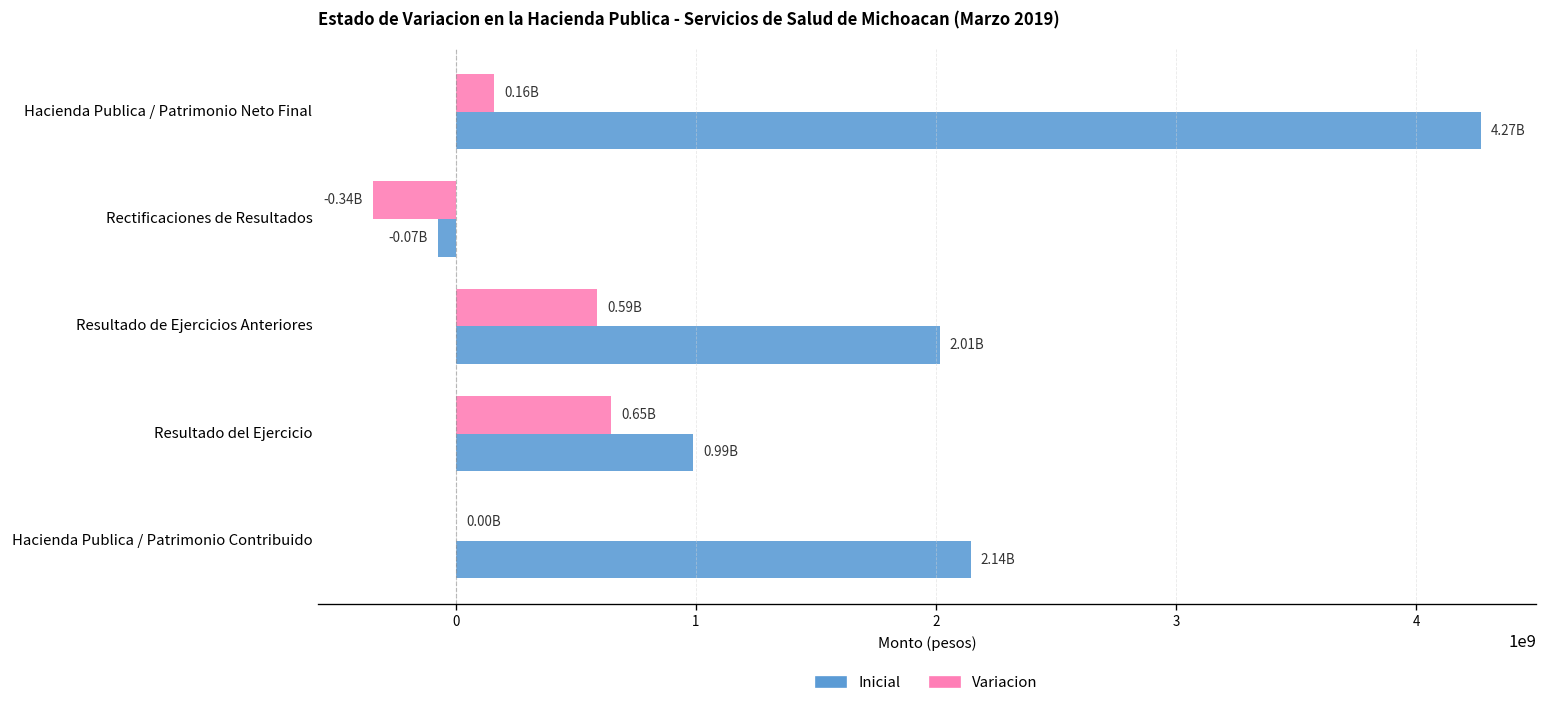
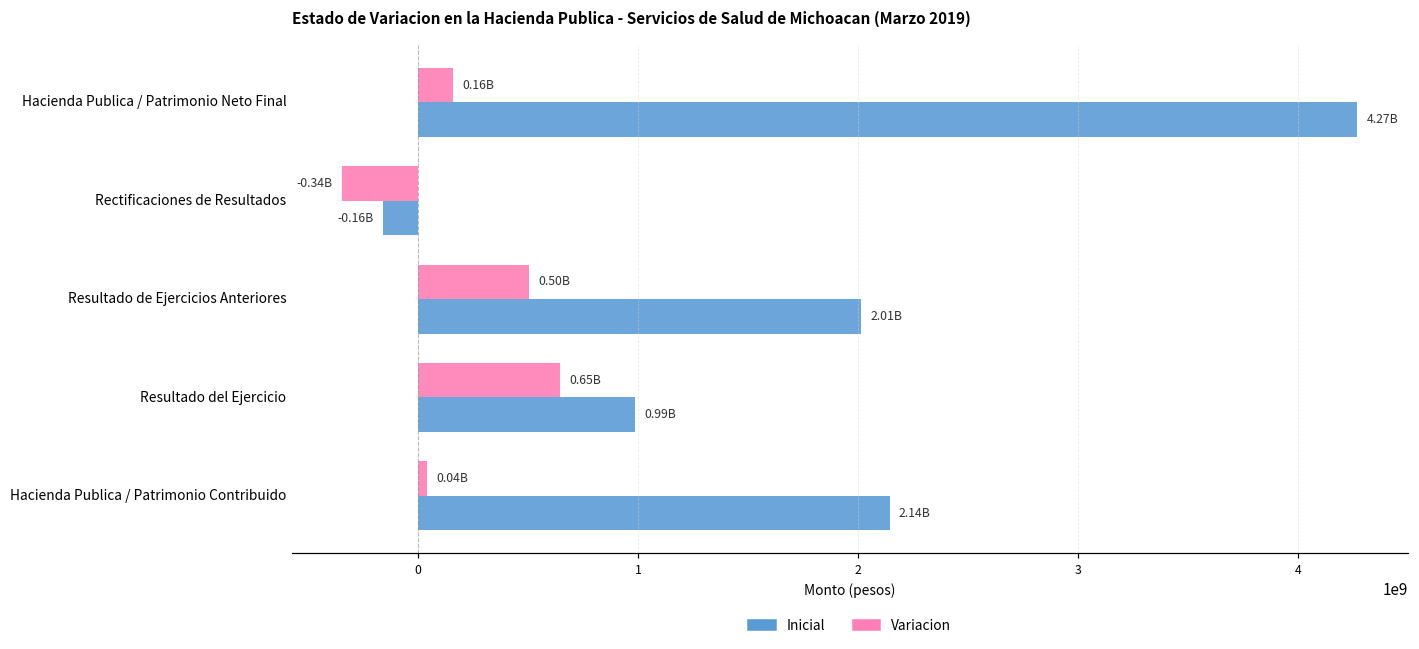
  {
    "Inicial": {
      "Hacienda Publica / Patrimonio Neto Final": "4.27B",
-     "Rectificaciones de Resultados": "-0.07B",
+     "Rectificaciones de Resultados": "-0.16B",
      "Resultado de Ejercicios Anteriores": "2.01B",
      "Resultado del Ejercicio": "0.99B",
      "Hacienda Publica / Patrimonio Contribuido": "2.14B"
    },
    "Variacion": {
      "Hacienda Publica / Patrimonio Neto Final": "0.16B",
      "Rectificaciones de Resultados": "-0.34B",
-     "Resultado de Ejercicios Anteriores": "0.59B",
+     "Resultado de Ejercicios Anteriores": "0.50B",
      "Resultado del Ejercicio": "0.65B",
-     "Hacienda Publica / Patrimonio Contribuido": "0.00B"
+     "Hacienda Publica / Patrimonio Contribuido": "0.04B"
    }
  }
